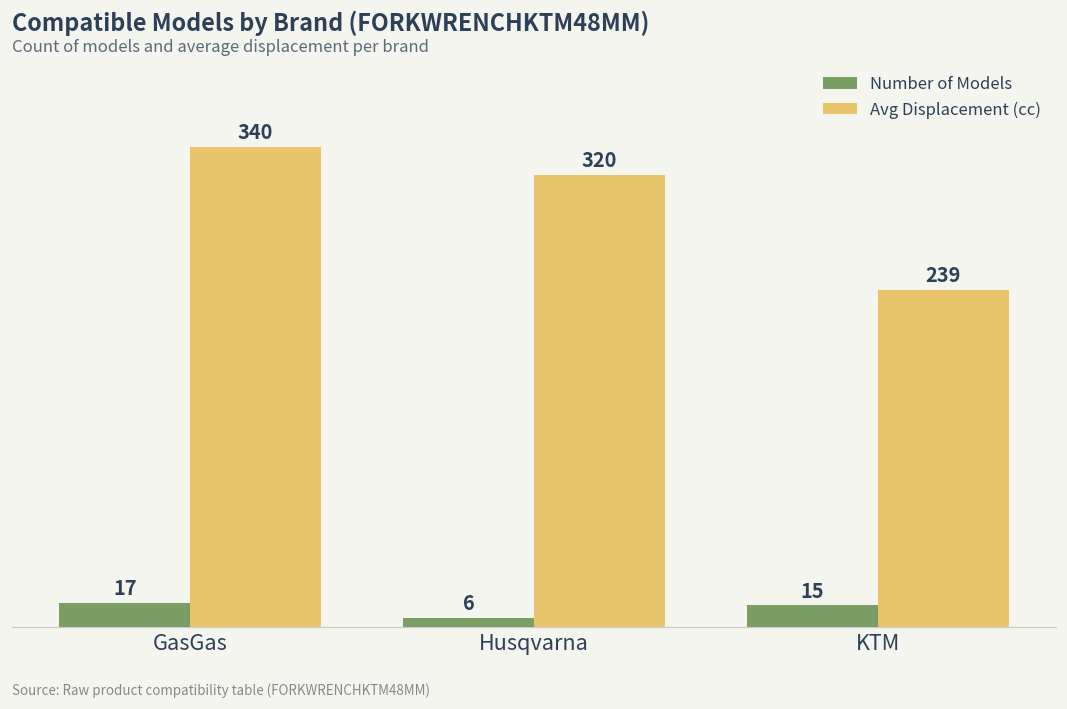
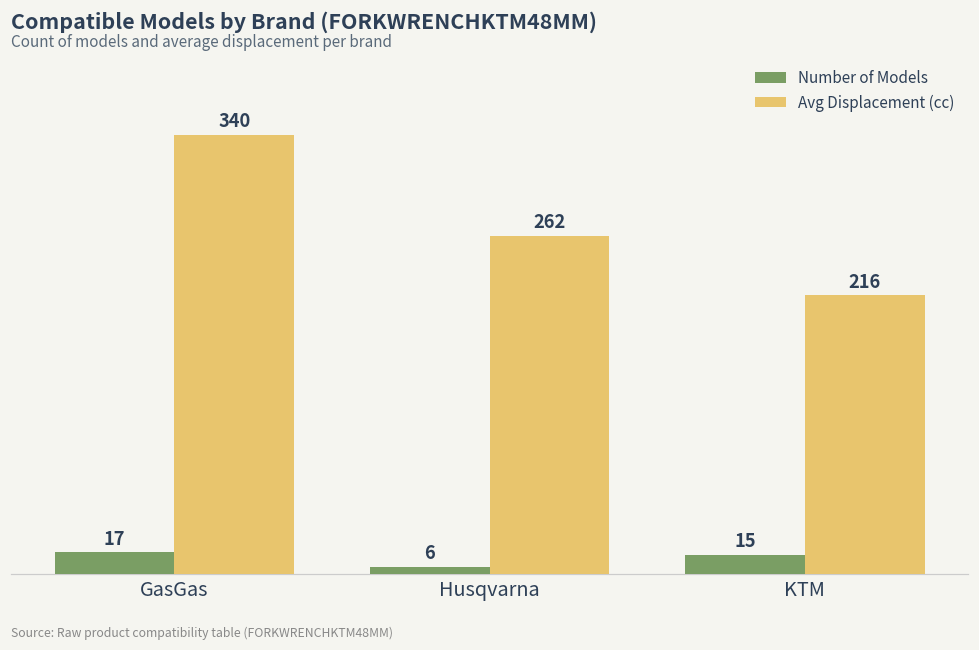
  {
    "Number of Models": {
      "GasGas": 17,
      "Husqvarna": 6,
      "KTM": 15
    },
    "Avg Displacement (cc)": {
      "GasGas": 340,
-     "Husqvarna": 320,
-     "KTM": 239
+     "Husqvarna": 262,
+     "KTM": 216
    }
  }
